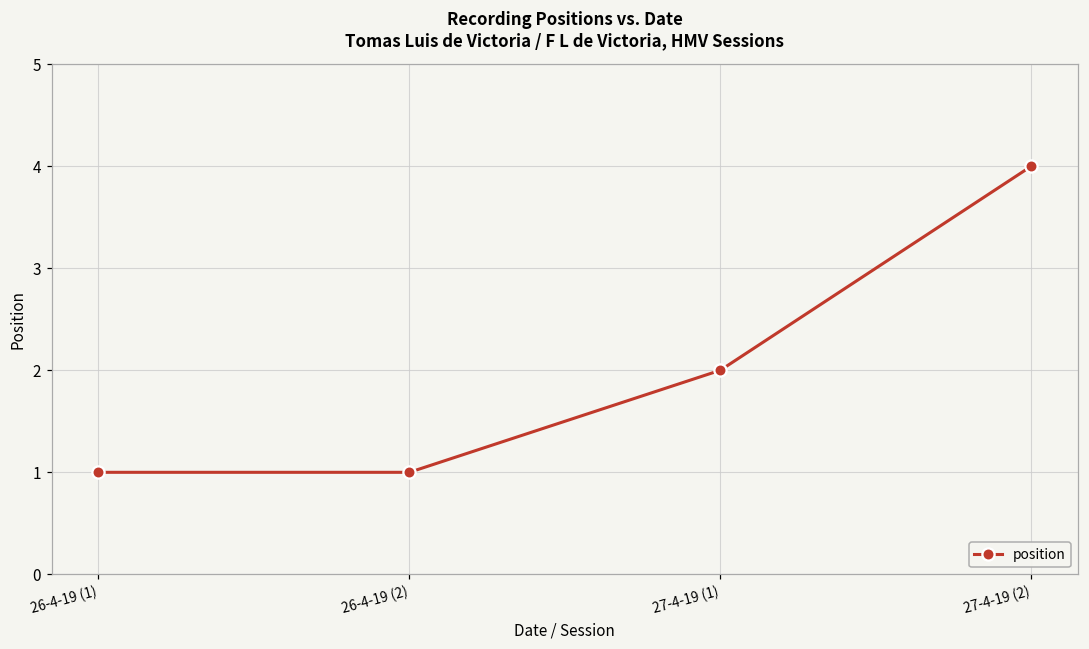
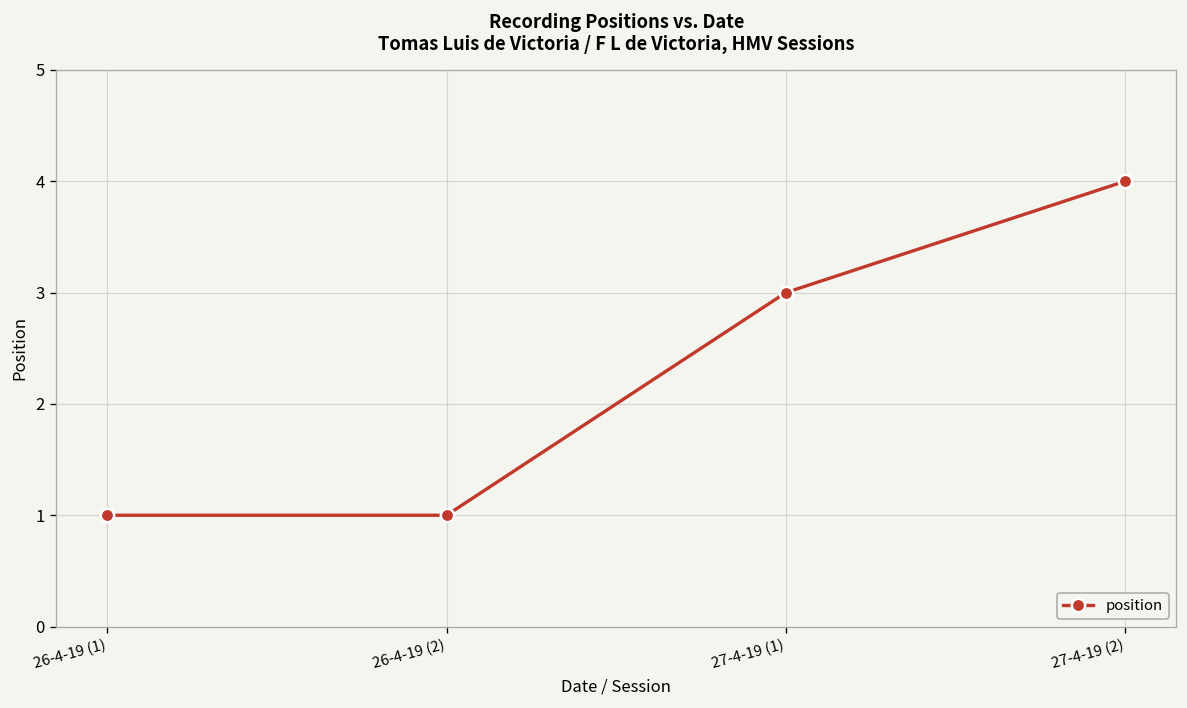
  {
    "26-4-19 (1)": 1,
    "26-4-19 (2)": 1,
-   "27-4-19 (1)": 2,
+   "27-4-19 (1)": 3,
    "27-4-19 (2)": 4
  }
